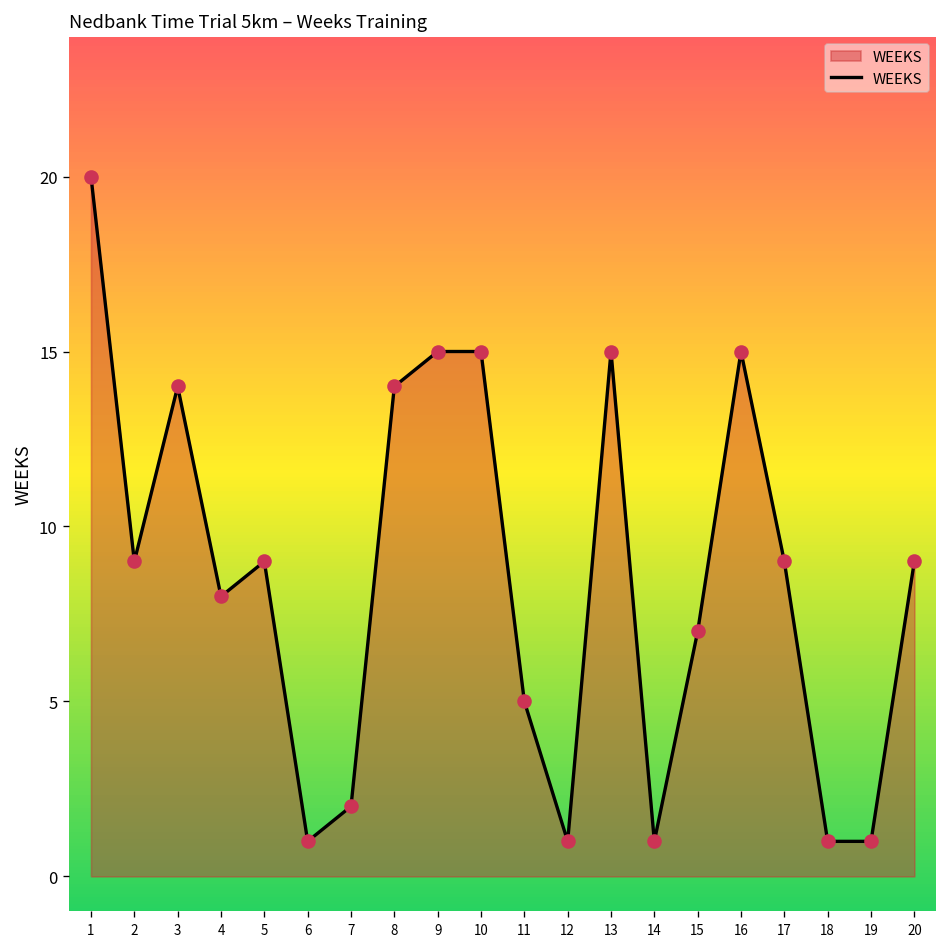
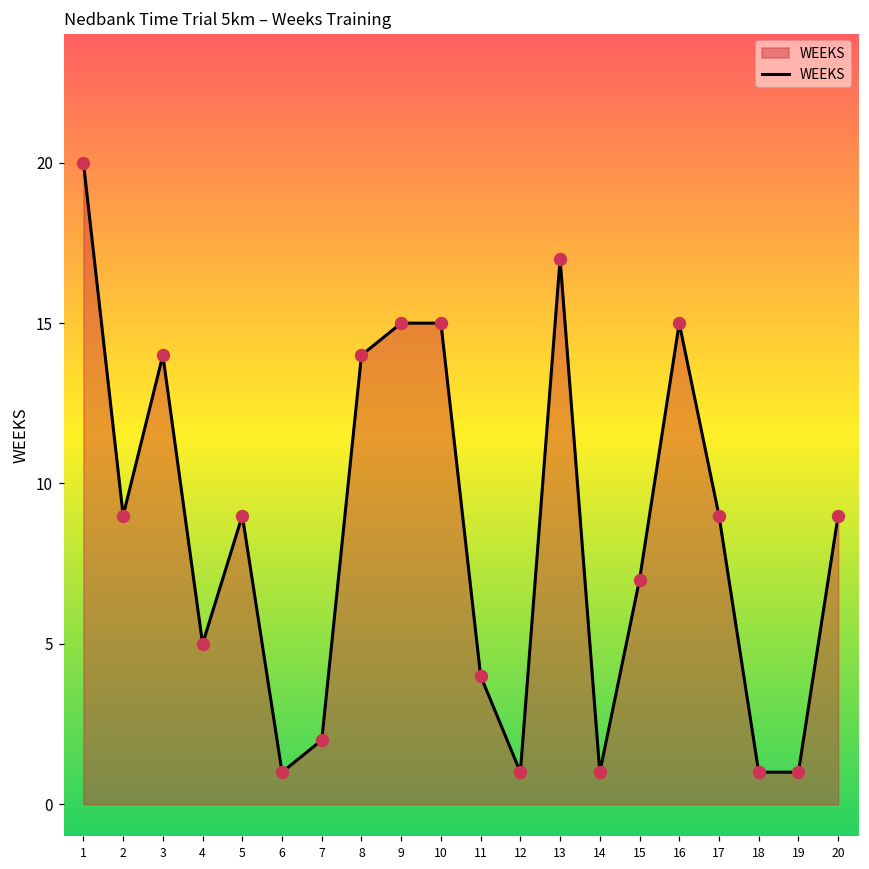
  {
    "1": 20,
    "2": 9,
    "3": 14,
-   "4": 8,
+   "4": 5,
    "5": 9,
    "6": 1,
    "7": 2,
    "8": 14,
    "9": 15,
    "10": 15,
-   "11": 5,
+   "11": 4,
    "12": 1,
-   "13": 15,
+   "13": 17,
    "14": 1,
    "15": 7,
    "16": 15,
    "17": 9,
    "18": 1,
    "19": 1,
    "20": 9
  }
